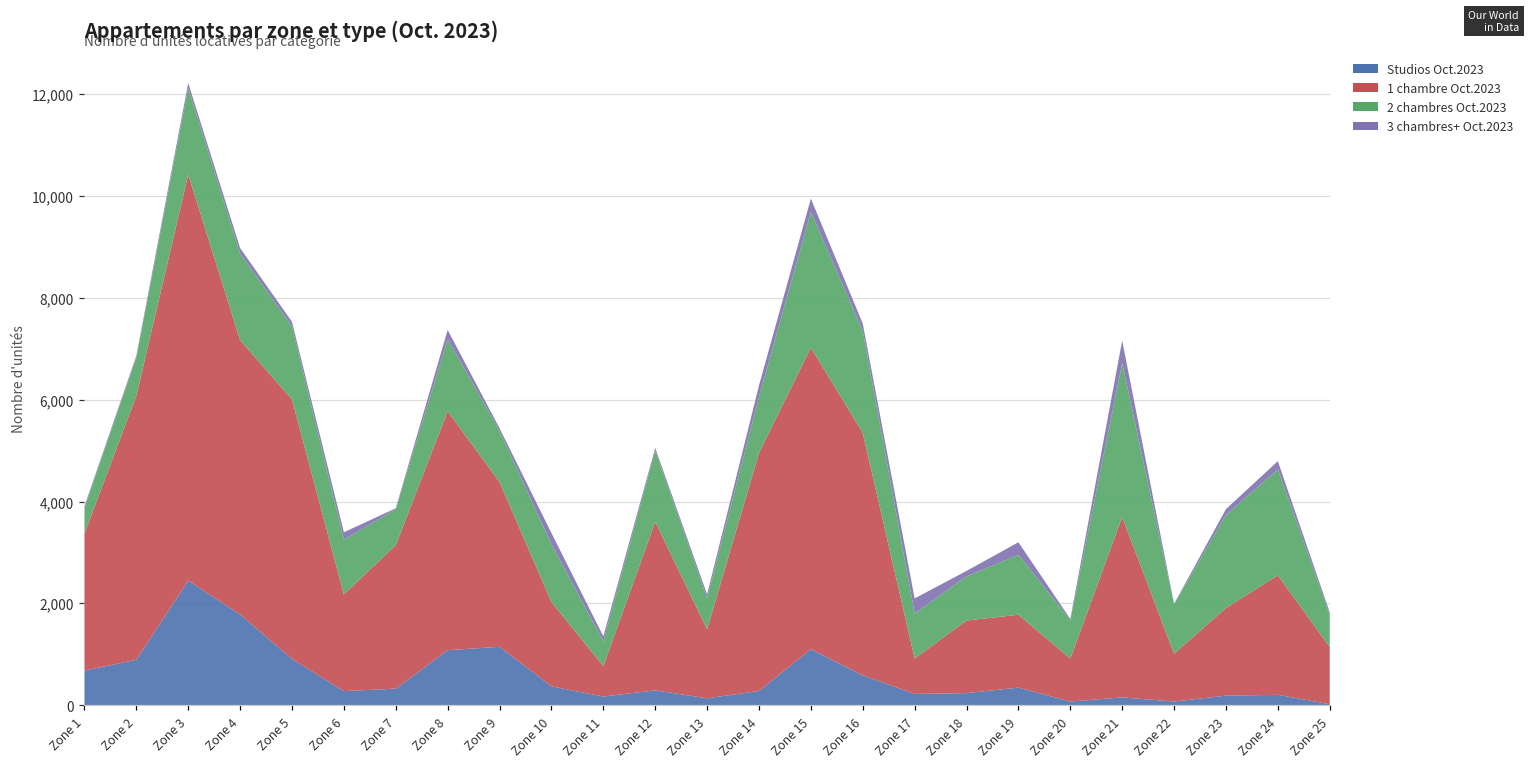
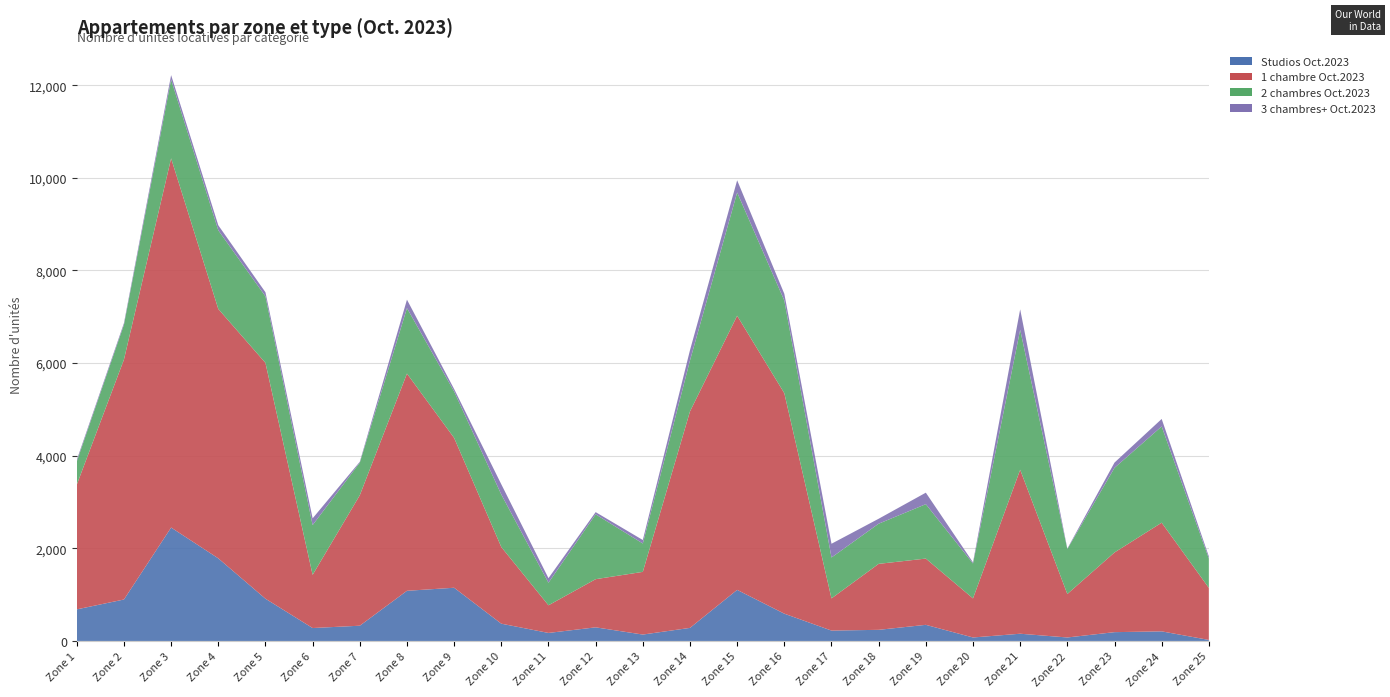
  {
    "1 chambre Oct.2023": {
      "Zone 1": "2,700",
      "Zone 2": "5,200",
      "Zone 3": "8,000",
      "Zone 4": "5,400",
      "Zone 5": "5,100",
-     "Zone 6": "1,900",
+     "Zone 6": "1,100",
      "Zone 7": "2,800",
      "Zone 8": "4,700",
      "Zone 9": "3,200",
      "Zone 10": "1,700",
      "Zone 11": "600",
-     "Zone 12": "3,300",
+     "Zone 12": "1,000",
      "Zone 13": "1,400",
      "Zone 14": "4,700",
      "Zone 15": "5,900",
      "Zone 16": "4,800",
      "Zone 17": "700",
      "Zone 18": "1,400",
      "Zone 19": "1,400",
      "Zone 20": "800",
      "Zone 21": "3,500",
      "Zone 22": "900",
      "Zone 23": "1,700",
      "Zone 24": "2,300",
      "Zone 25": "1,100"
    },
    "2 chambres Oct.2023": {
      "Zone 3": "1,700",
      "Zone 4": "1,700",
      "Zone 5": "1,400",
      "Zone 6": "1,100",
      "Zone 8": "1,400",
      "Zone 10": "1,100",
      "Zone 11": "500",
      "Zone 13": "600",
      "Zone 14": "1,100",
      "Zone 15": "2,700",
      "Zone 16": "2,000",
      "Zone 17": "900",
      "Zone 18": "900",
      "Zone 19": "1,200",
      "Zone 21": "3,000",
      "Zone 23": "1,800",
      "Zone 24": "2,100"
    }
  }
